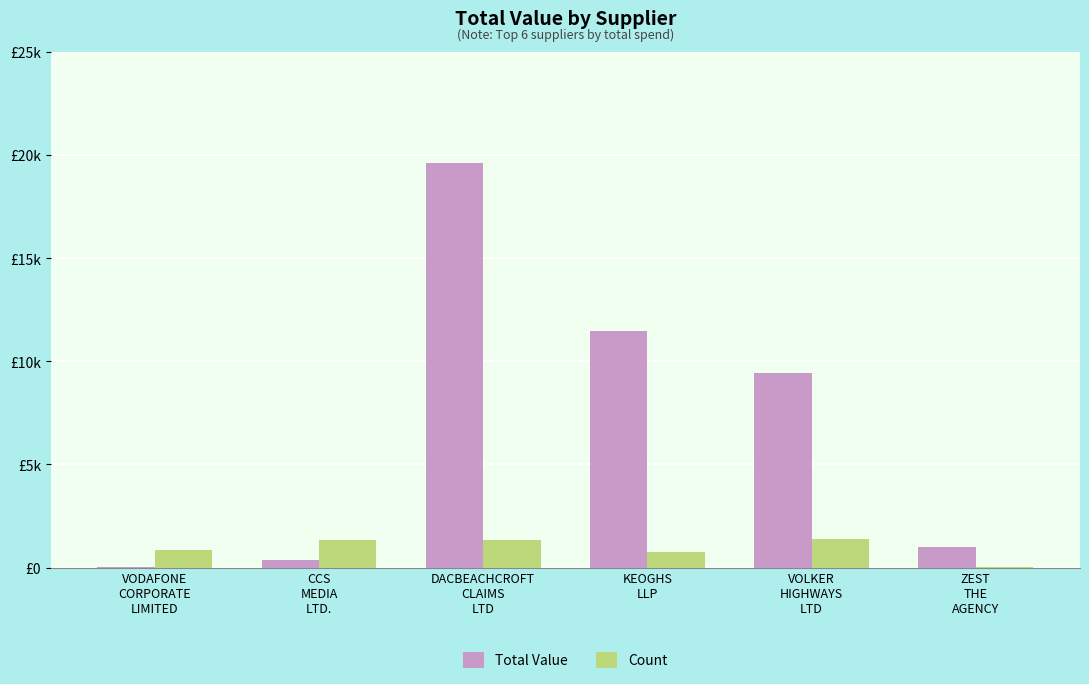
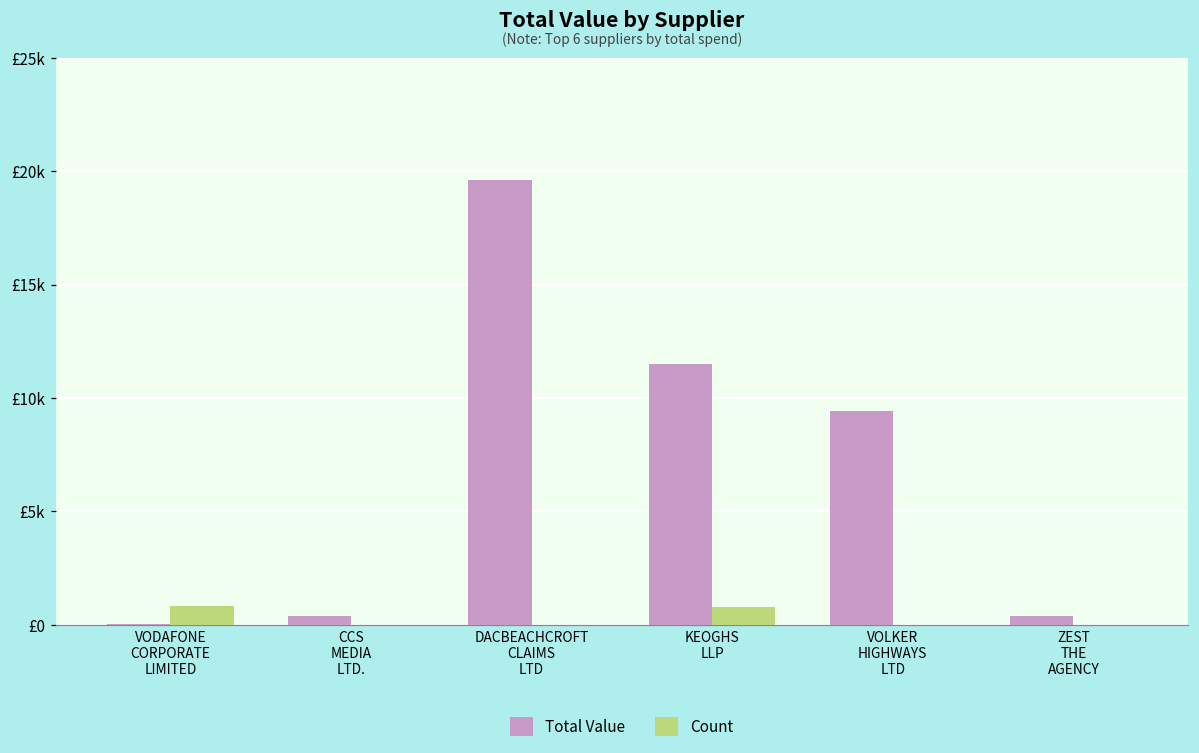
  {
    "Total Value": {
      "CCS MEDIA LTD.": "£400",
      "DACBEACHCROFT CLAIMS LTD": "£19600",
      "KEOGHS LLP": "£11500",
      "VOLKER HIGHWAYS LTD": "£9400",
-     "ZEST THE AGENCY": "£1000"
+     "ZEST THE AGENCY": "£400"
    },
    "Count": {
      "VODAFONE CORPORATE LIMITED": "£800",
-     "CCS MEDIA LTD.": "£1300",
-     "DACBEACHCROFT CLAIMS LTD": "£1400",
+     "CCS MEDIA LTD.": "£0",
+     "DACBEACHCROFT CLAIMS LTD": "£0",
      "KEOGHS LLP": "£800",
-     "VOLKER HIGHWAYS LTD": "£1400"
+     "VOLKER HIGHWAYS LTD": "£0"
    }
  }
